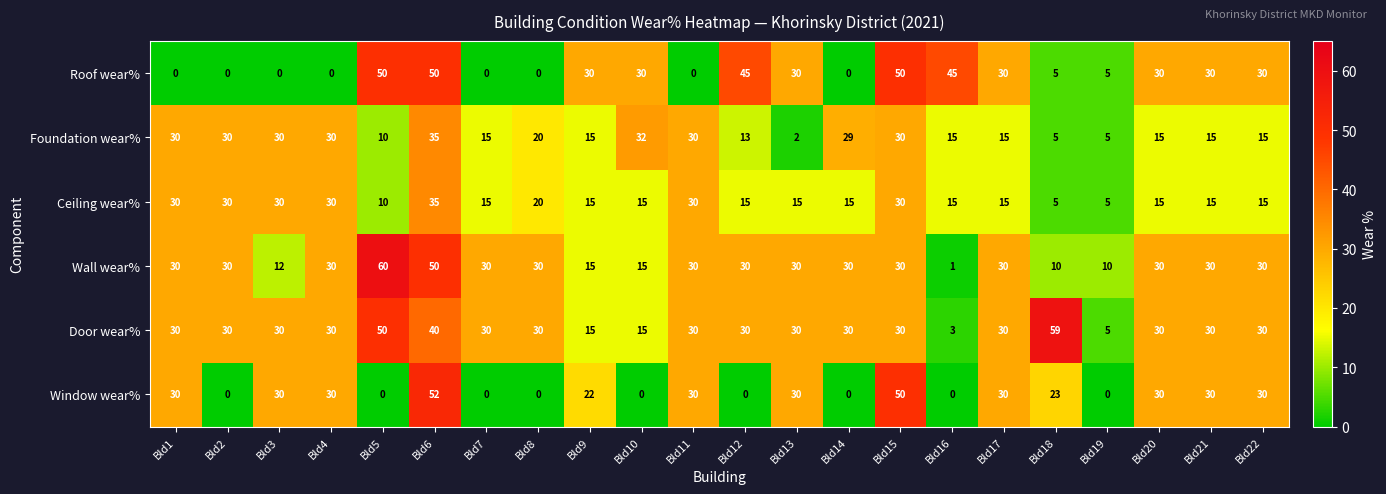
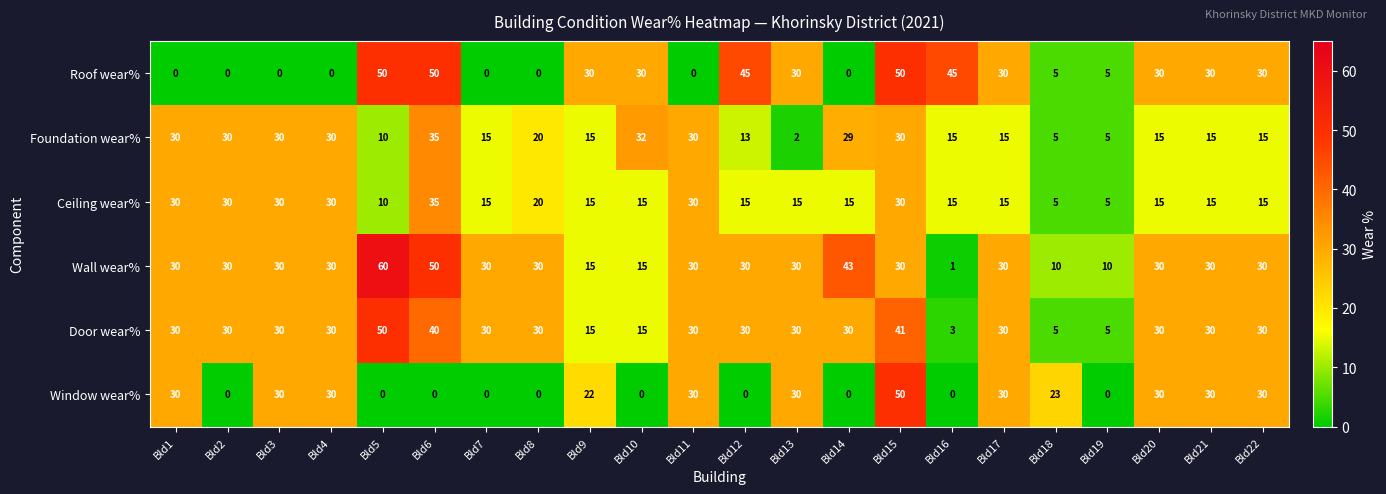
  {
    "Roof wear%": {
      "Bld1": 0,
      "Bld2": 0,
      "Bld3": 0,
      "Bld4": 0,
      "Bld5": 50,
      "Bld6": 50,
      "Bld7": 0,
      "Bld8": 0,
      "Bld9": 30,
      "Bld10": 30,
      "Bld11": 0,
      "Bld12": 45,
      "Bld13": 30,
      "Bld14": 0,
      "Bld15": 50,
      "Bld16": 45,
      "Bld17": 30,
      "Bld18": 5,
      "Bld19": 5,
      "Bld20": 30,
      "Bld21": 30,
      "Bld22": 30
    },
    "Foundation wear%": {
      "Bld1": 30,
      "Bld2": 30,
      "Bld3": 30,
      "Bld4": 30,
      "Bld5": 10,
      "Bld6": 35,
      "Bld7": 15,
      "Bld8": 20,
      "Bld9": 15,
      "Bld10": 32,
      "Bld11": 30,
      "Bld12": 13,
      "Bld13": 2,
      "Bld14": 29,
      "Bld15": 30,
      "Bld16": 15,
      "Bld17": 15,
      "Bld18": 5,
      "Bld19": 5,
      "Bld20": 15,
      "Bld21": 15,
      "Bld22": 15
    },
    "Ceiling wear%": {
      "Bld1": 30,
      "Bld2": 30,
      "Bld3": 30,
      "Bld4": 30,
      "Bld5": 10,
      "Bld6": 35,
      "Bld7": 15,
      "Bld8": 20,
      "Bld9": 15,
      "Bld10": 15,
      "Bld11": 30,
      "Bld12": 15,
      "Bld13": 15,
      "Bld14": 15,
      "Bld15": 30,
      "Bld16": 15,
      "Bld17": 15,
      "Bld18": 5,
      "Bld19": 5,
      "Bld20": 15,
      "Bld21": 15,
      "Bld22": 15
    },
    "Wall wear%": {
      "Bld1": 30,
      "Bld2": 30,
-     "Bld3": 12,
+     "Bld3": 30,
      "Bld4": 30,
      "Bld5": 60,
      "Bld6": 50,
      "Bld7": 30,
      "Bld8": 30,
      "Bld9": 15,
      "Bld10": 15,
      "Bld11": 30,
      "Bld12": 30,
      "Bld13": 30,
-     "Bld14": 30,
+     "Bld14": 43,
      "Bld15": 30,
      "Bld16": 1,
      "Bld17": 30,
      "Bld18": 10,
      "Bld19": 10,
      "Bld20": 30,
      "Bld21": 30,
      "Bld22": 30
    },
    "Door wear%": {
      "Bld1": 30,
      "Bld2": 30,
      "Bld3": 30,
      "Bld4": 30,
      "Bld5": 50,
      "Bld6": 40,
      "Bld7": 30,
      "Bld8": 30,
      "Bld9": 15,
      "Bld10": 15,
      "Bld11": 30,
      "Bld12": 30,
      "Bld13": 30,
      "Bld14": 30,
-     "Bld15": 30,
+     "Bld15": 41,
      "Bld16": 3,
      "Bld17": 30,
-     "Bld18": 59,
+     "Bld18": 5,
      "Bld19": 5,
      "Bld20": 30,
      "Bld21": 30,
      "Bld22": 30
    },
    "Window wear%": {
      "Bld1": 30,
      "Bld2": 0,
      "Bld3": 30,
      "Bld4": 30,
      "Bld5": 0,
-     "Bld6": 52,
+     "Bld6": 0,
      "Bld7": 0,
      "Bld8": 0,
      "Bld9": 22,
      "Bld10": 0,
      "Bld11": 30,
      "Bld12": 0,
      "Bld13": 30,
      "Bld14": 0,
      "Bld15": 50,
      "Bld16": 0,
      "Bld17": 30,
      "Bld18": 23,
      "Bld19": 0,
      "Bld20": 30,
      "Bld21": 30,
      "Bld22": 30
    }
  }
